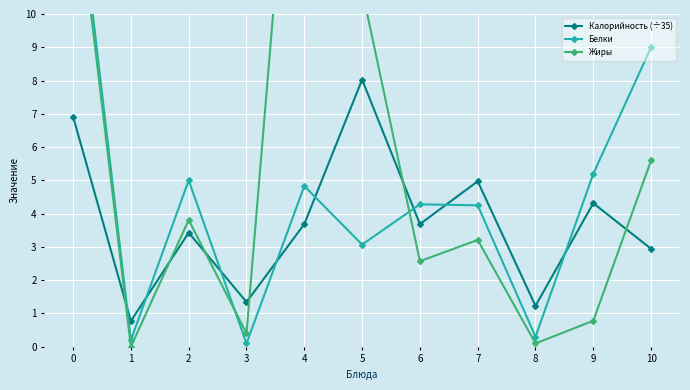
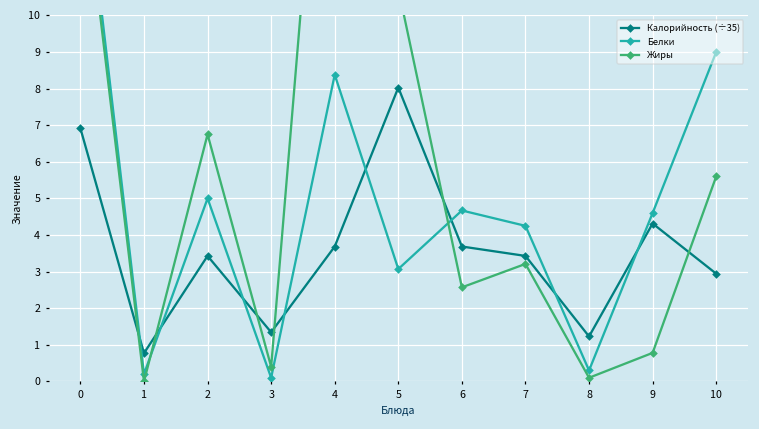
  {
    "Калорийность (÷35)": {
      "0": 6.9,
      "1": 0.8,
      "2": 3.4,
      "3": 1.3,
      "4": 3.7,
      "5": 8.0,
      "6": 3.7,
-     "7": 5.0,
+     "7": 3.4,
      "8": 1.2,
      "9": 4.3,
      "10": 2.9
    },
    "Белки": {
      "1": 0.2,
      "2": 5.0,
      "3": 0.1,
-     "4": 4.8,
+     "4": 8.4,
      "5": 3.1,
-     "6": 4.3,
+     "6": 4.7,
      "7": 4.3,
      "8": 0.3,
-     "9": 5.2
+     "9": 4.6
    },
    "Жиры": {
      "1": 0.0,
-     "2": 3.8,
+     "2": 6.8,
      "3": 0.4,
      "6": 2.6,
      "7": 3.2,
      "8": 0.1,
      "9": 0.8,
      "10": 5.6
    }
  }
